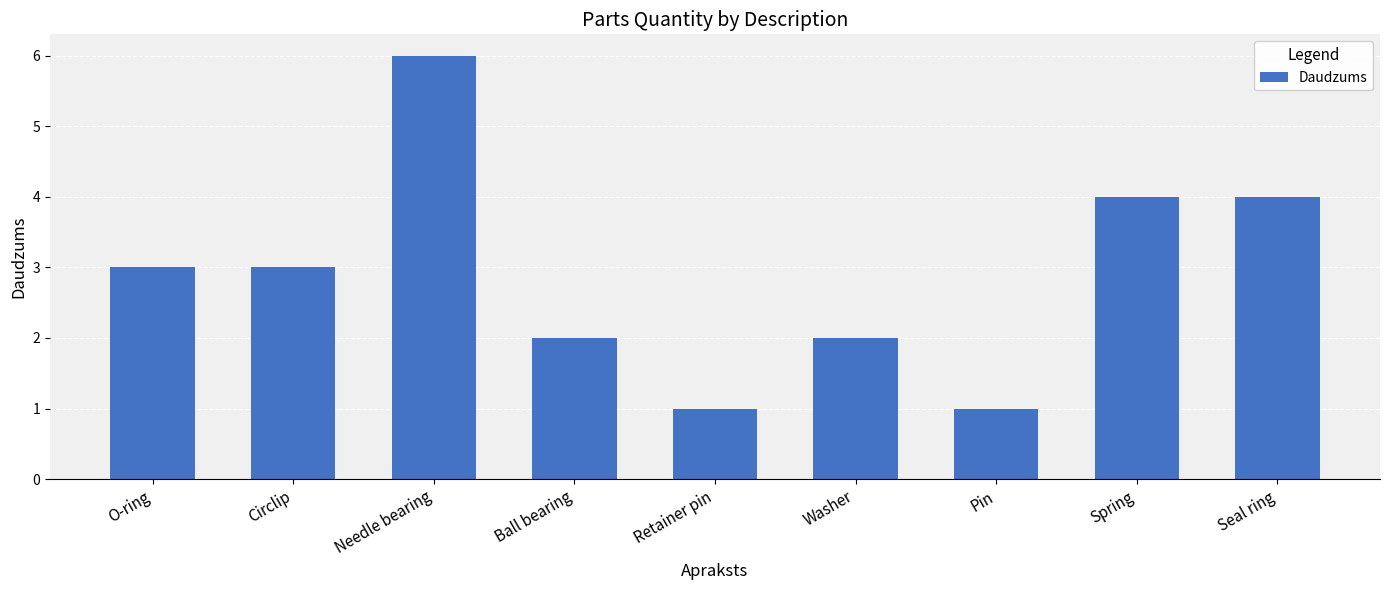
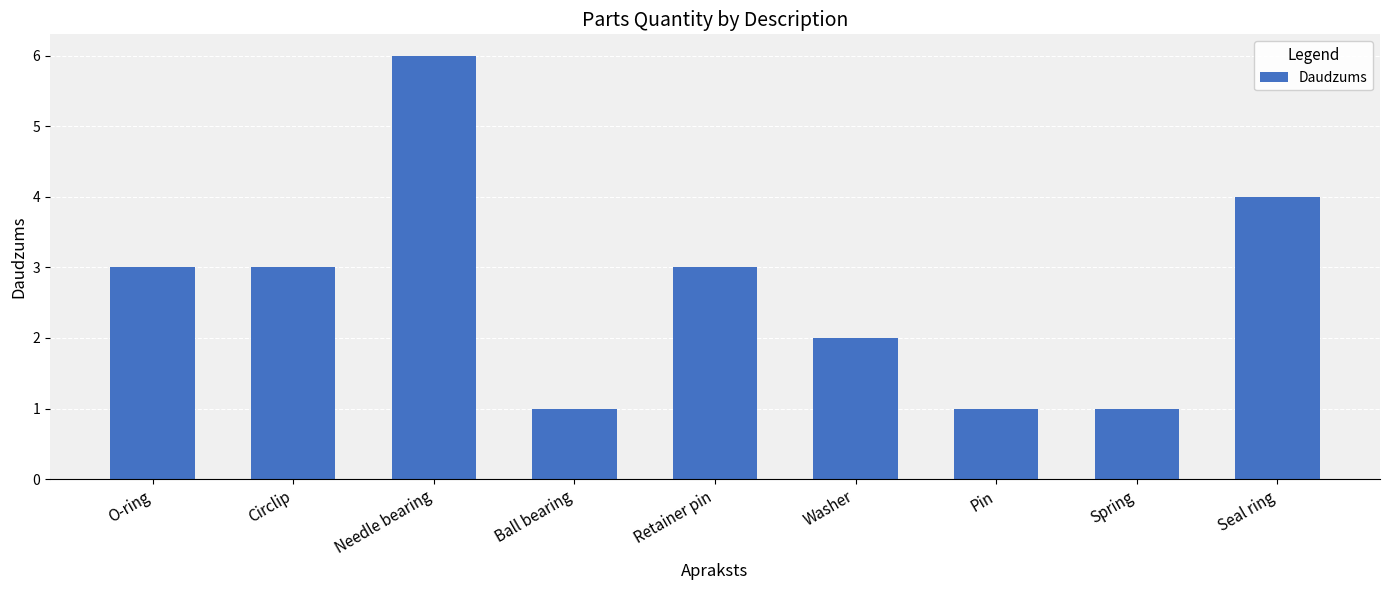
  {
    "O-ring": 3,
    "Circlip": 3,
    "Needle bearing": 6,
-   "Ball bearing": 2,
-   "Retainer pin": 1,
+   "Ball bearing": 1,
+   "Retainer pin": 3,
    "Washer": 2,
    "Pin": 1,
-   "Spring": 4,
+   "Spring": 1,
    "Seal ring": 4
  }
